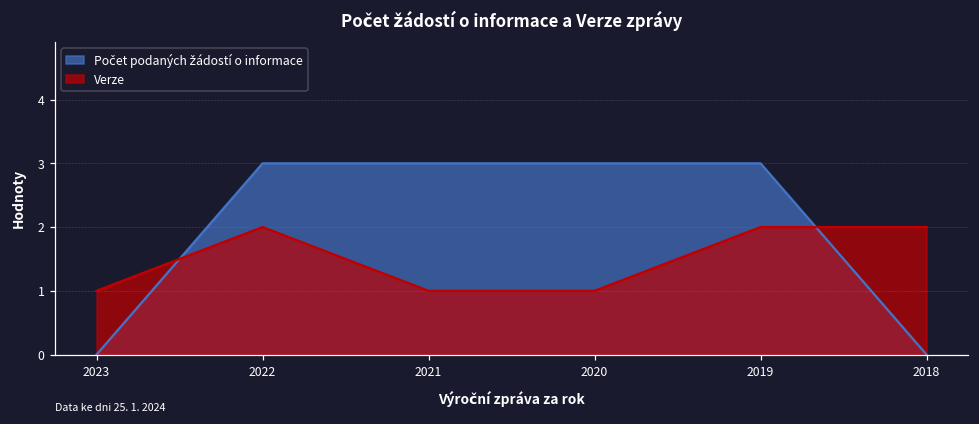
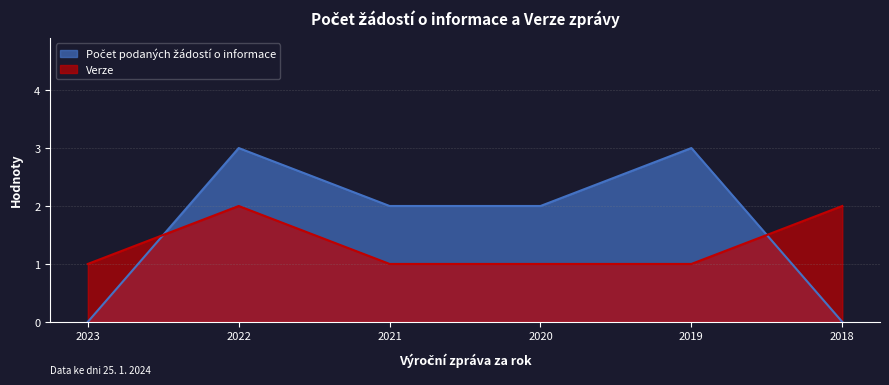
  {
    "Počet podaných žádostí o informace": {
      "2023": 0,
      "2022": 3,
-     "2021": 3,
-     "2020": 3,
+     "2021": 2,
+     "2020": 2,
      "2019": 3,
      "2018": 0
    },
    "Verze": {
      "2023": 1,
      "2022": 2,
      "2021": 1,
      "2020": 1,
-     "2019": 2,
+     "2019": 1,
      "2018": 2
    }
  }
